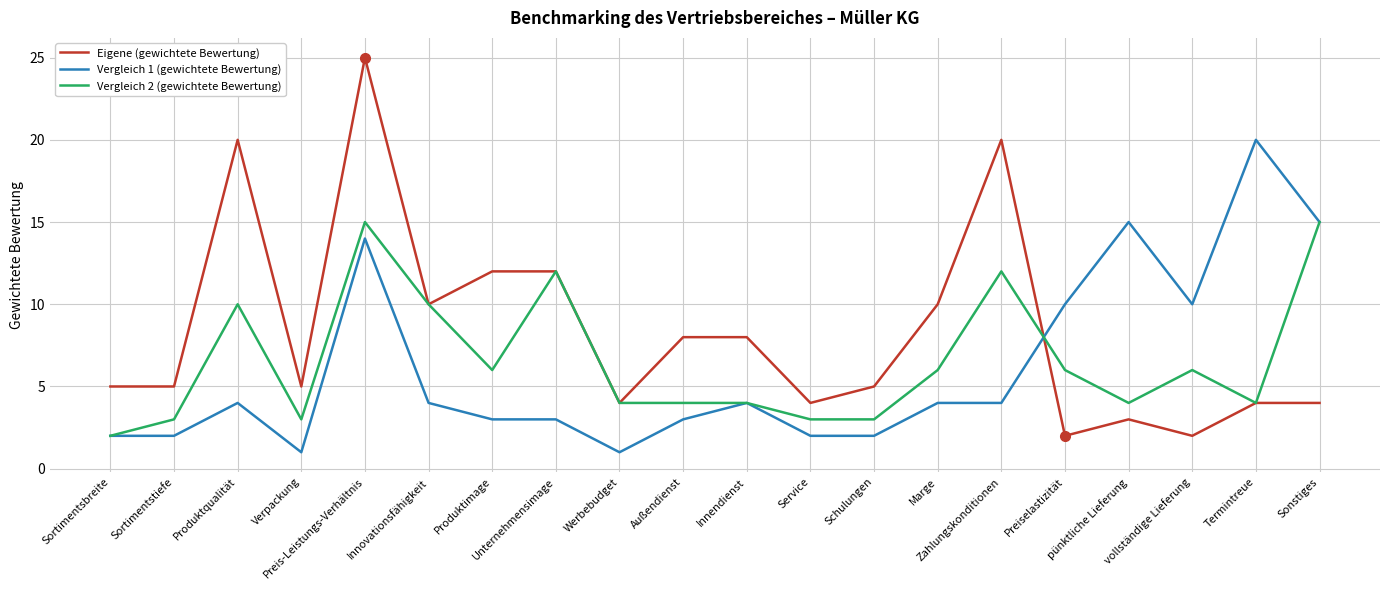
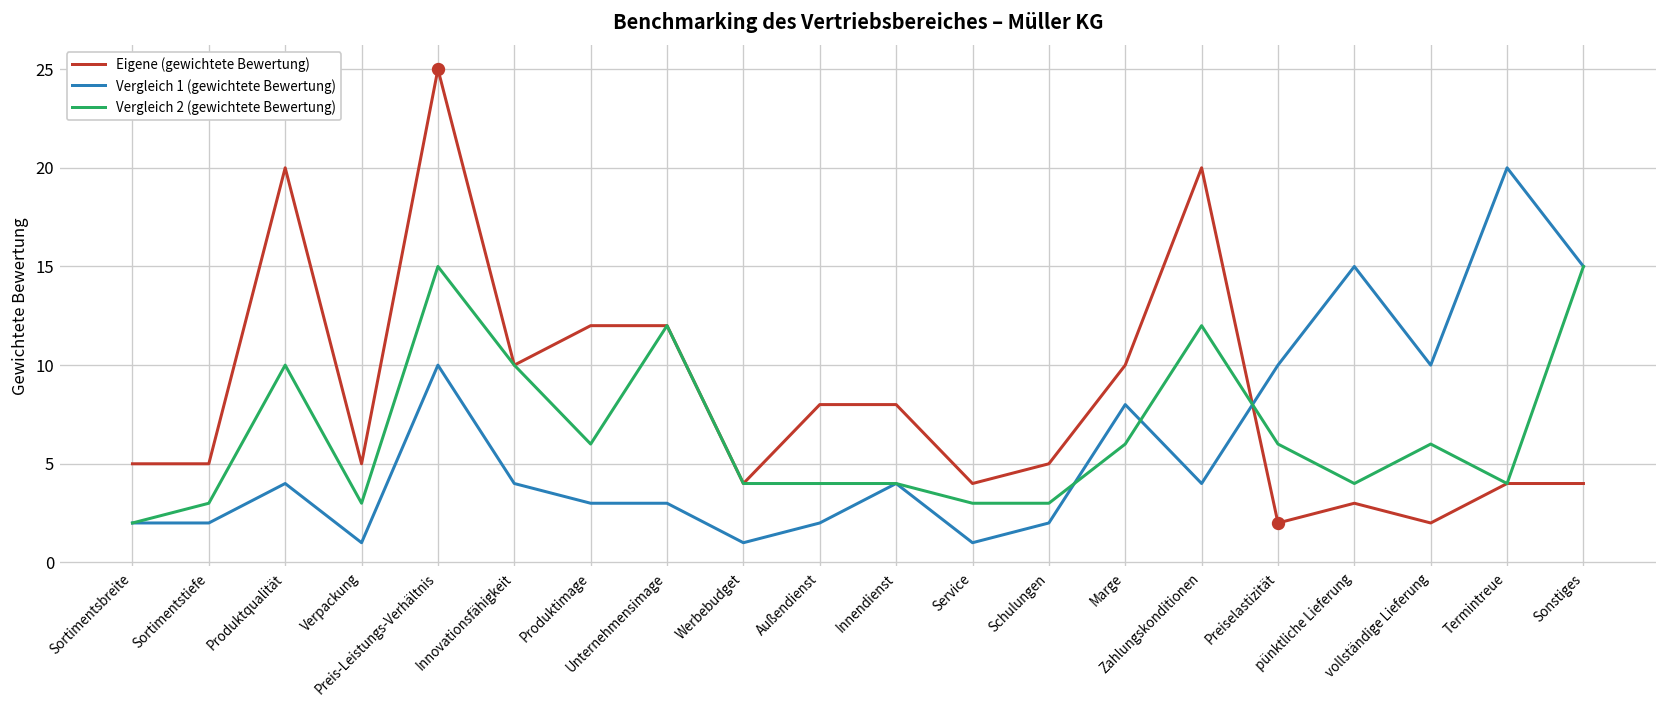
  {
    "Vergleich 1 (gewichtete Bewertung)": {
      "Sortimentstiefe": 2,
      "Produktqualität": 4,
      "Verpackung": 1,
-     "Preis-Leistungs-Verhältnis": 14,
+     "Preis-Leistungs-Verhältnis": 10,
      "Innovationsfähigkeit": 4,
      "Produktimage": 3,
      "Unternehmensimage": 3,
      "Werbebudget": 1,
-     "Außendienst": 3,
-     "Service": 2,
+     "Außendienst": 2,
+     "Service": 1,
      "Schulungen": 2,
-     "Marge": 4,
+     "Marge": 8,
      "Zahlungskonditionen": 4,
      "Preiselastizität": 10,
      "pünktliche Lieferung": 15,
      "vollständige Lieferung": 10,
      "Termintreue": 20
    },
    "Vergleich 2 (gewichtete Bewertung)": {
      "Sortimentstiefe": 3,
      "Produktqualität": 10,
      "Verpackung": 3,
      "Preis-Leistungs-Verhältnis": 15,
      "Produktimage": 6,
      "Außendienst": 4,
      "Service": 3,
      "Schulungen": 3,
      "Marge": 6,
      "Zahlungskonditionen": 12,
      "Preiselastizität": 6,
      "pünktliche Lieferung": 4,
      "vollständige Lieferung": 6
    }
  }
